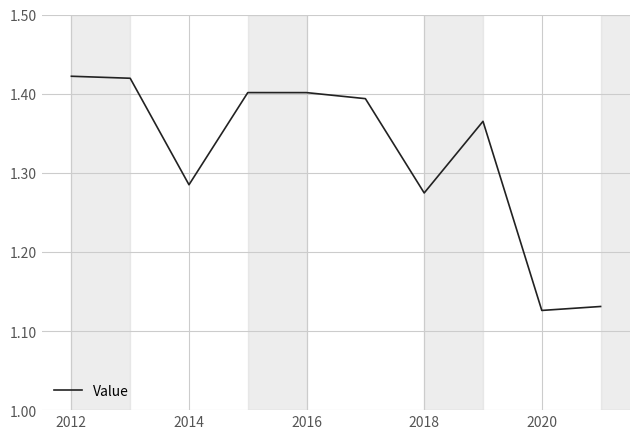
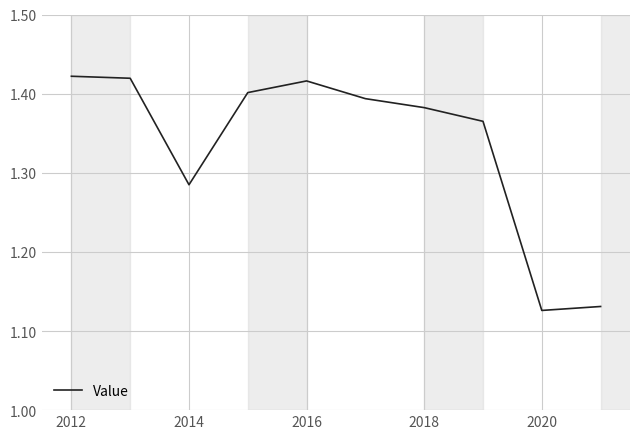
  {
    "2012": 1.42,
    "2014": 1.28,
-   "2016": 1.40,
-   "2018": 1.27,
+   "2016": 1.42,
+   "2018": 1.38,
    "2020": 1.13
  }
